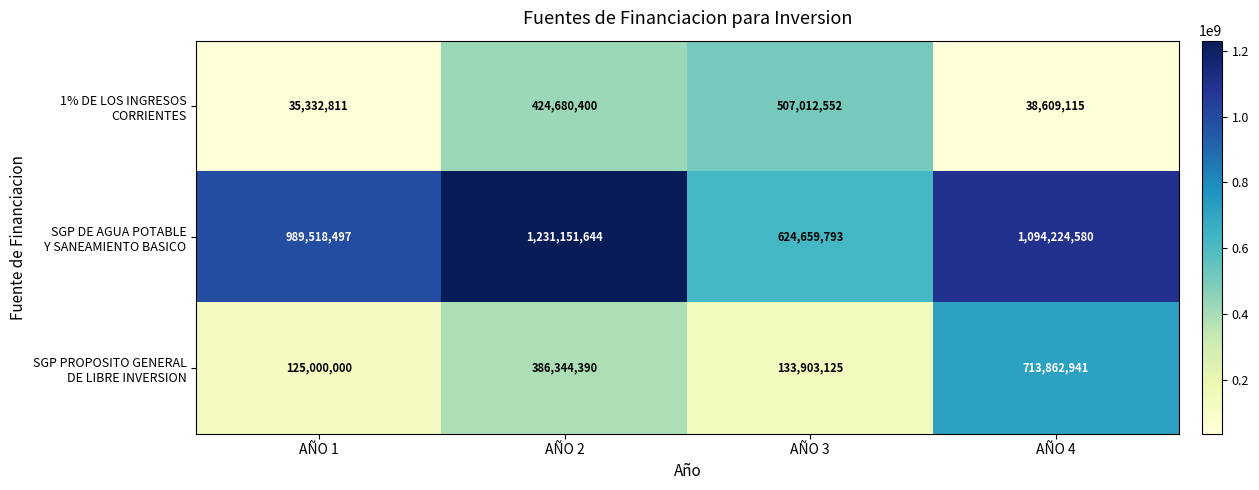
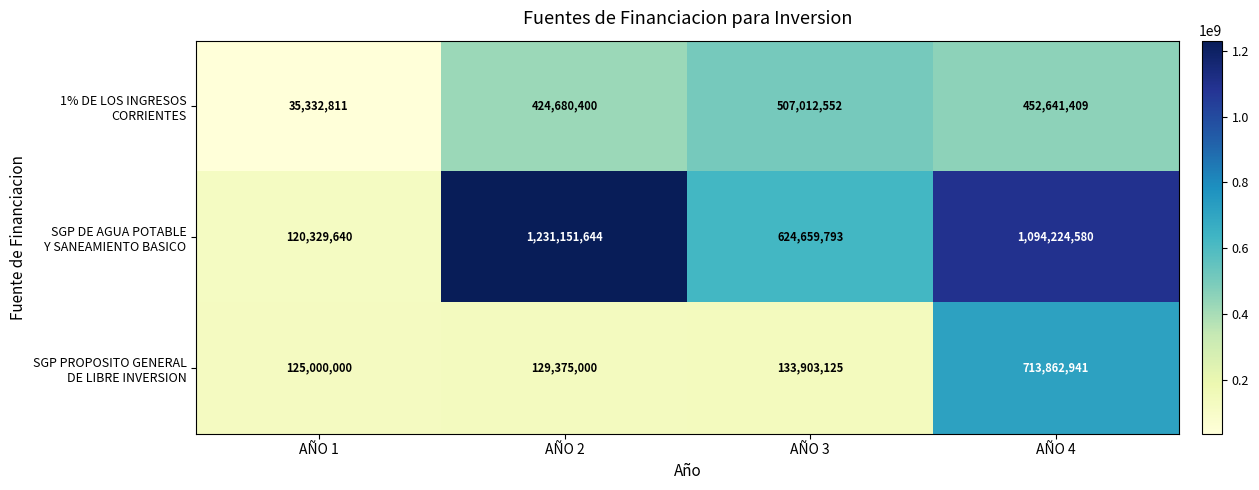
  {
    "1% DE LOS INGRESOS CORRIENTES": {
      "AÑO 1": "35,332,811",
      "AÑO 2": "424,680,400",
      "AÑO 3": "507,012,552",
-     "AÑO 4": "38,609,115"
+     "AÑO 4": "452,641,409"
    },
    "SGP DE AGUA POTABLE Y SANEAMIENTO BASICO": {
-     "AÑO 1": "989,518,497",
+     "AÑO 1": "120,329,640",
      "AÑO 2": "1,231,151,644",
      "AÑO 3": "624,659,793",
      "AÑO 4": "1,094,224,580"
    },
    "SGP PROPOSITO GENERAL DE LIBRE INVERSION": {
      "AÑO 1": "125,000,000",
-     "AÑO 2": "386,344,390",
+     "AÑO 2": "129,375,000",
      "AÑO 3": "133,903,125",
      "AÑO 4": "713,862,941"
    }
  }
